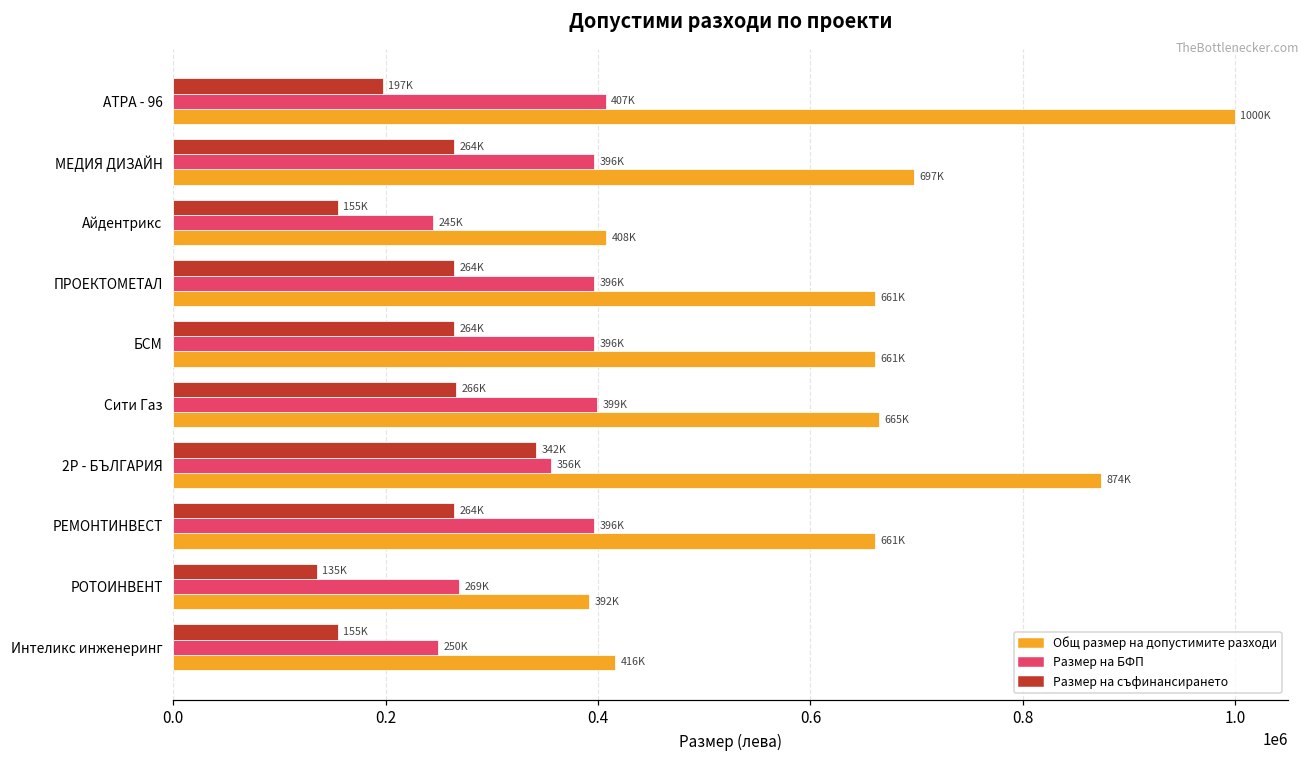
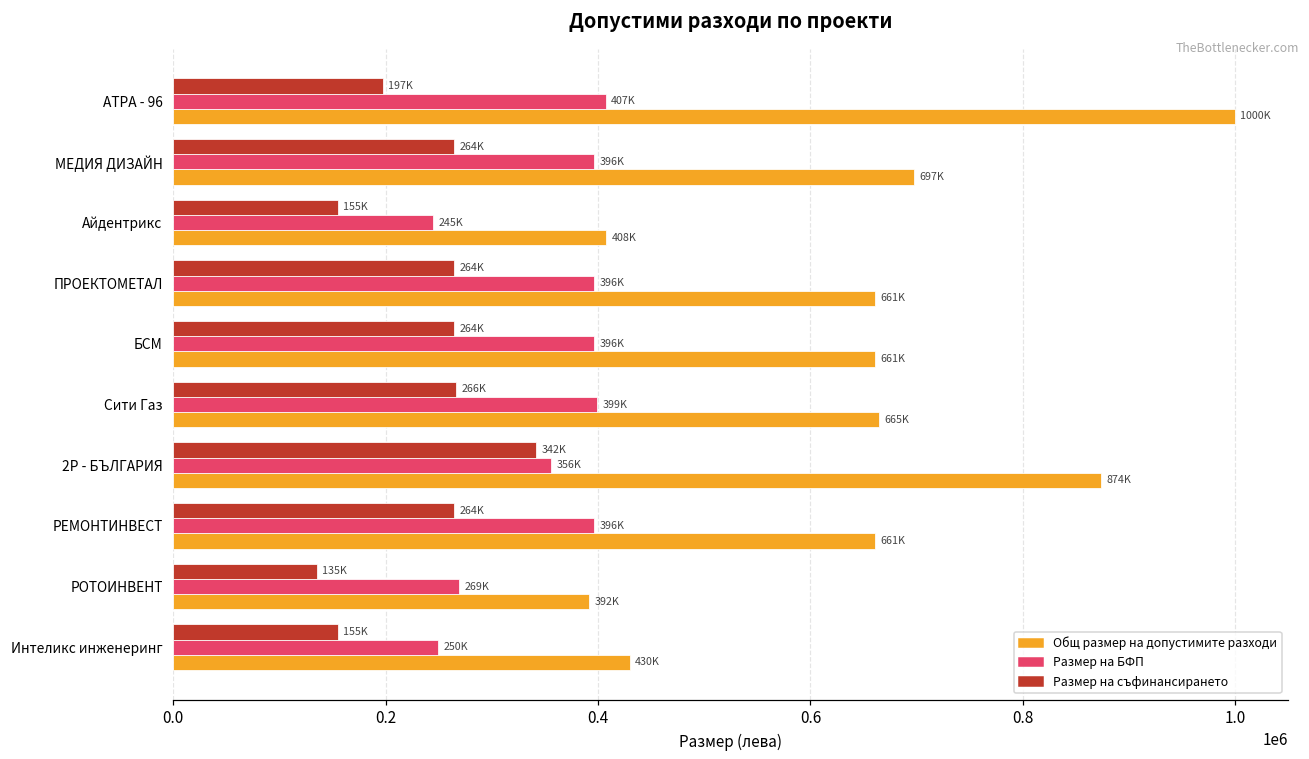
  {
    "Общ размер на допустимите разходи": {
      "АТРА - 96": "1000K",
      "МЕДИЯ ДИЗАЙН": "697K",
      "Айдентрикс": "408K",
      "ПРОЕКТОМЕТАЛ": "661K",
      "БСМ": "661K",
      "Сити Газ": "665K",
      "2Р - БЪЛГАРИЯ": "874K",
      "РЕМОНТИНВЕСТ": "661K",
      "РОТОИНВЕНТ": "392K",
-     "Интеликс инженеринг": "416K"
+     "Интеликс инженеринг": "430K"
    },
    "Размер на БФП": {
      "АТРА - 96": "407K",
      "МЕДИЯ ДИЗАЙН": "396K",
      "Айдентрикс": "245K",
      "ПРОЕКТОМЕТАЛ": "396K",
      "БСМ": "396K",
      "Сити Газ": "399K",
      "2Р - БЪЛГАРИЯ": "356K",
      "РЕМОНТИНВЕСТ": "396K",
      "РОТОИНВЕНТ": "269K",
      "Интеликс инженеринг": "250K"
    },
    "Размер на съфинансирането": {
      "АТРА - 96": "197K",
      "МЕДИЯ ДИЗАЙН": "264K",
      "Айдентрикс": "155K",
      "ПРОЕКТОМЕТАЛ": "264K",
      "БСМ": "264K",
      "Сити Газ": "266K",
      "2Р - БЪЛГАРИЯ": "342K",
      "РЕМОНТИНВЕСТ": "264K",
      "РОТОИНВЕНТ": "135K",
      "Интеликс инженеринг": "155K"
    }
  }
